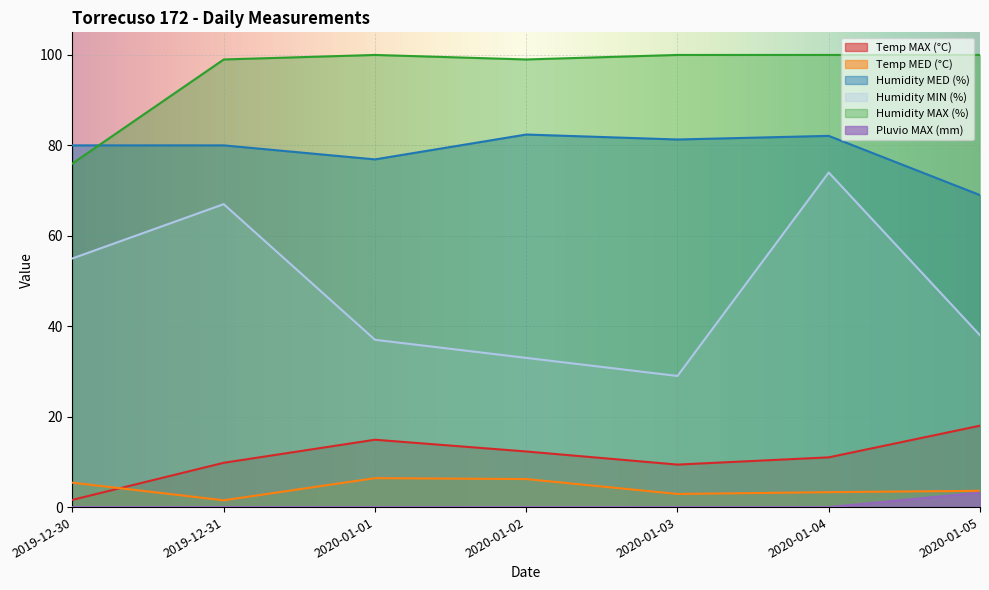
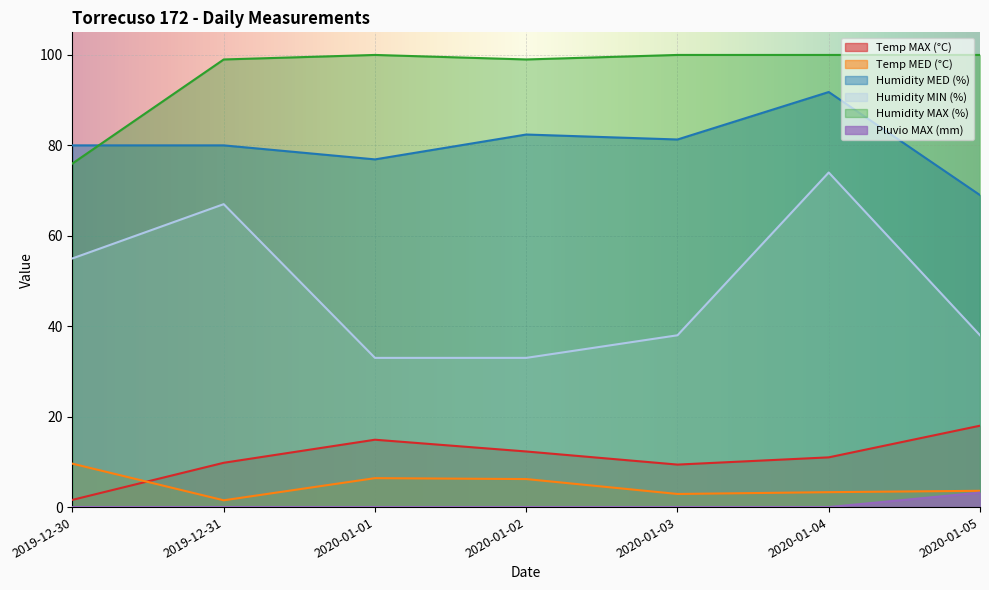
  {
    "Temp MAX (°C)": {
      "2019-12-30": 2,
      "2019-12-31": 10,
      "2020-01-01": 15,
      "2020-01-02": 12,
      "2020-01-03": 9,
      "2020-01-04": 11,
      "2020-01-05": 18
    },
    "Temp MED (°C)": {
-     "2019-12-30": 5,
+     "2019-12-30": 10,
      "2019-12-31": 2,
      "2020-01-01": 6,
      "2020-01-02": 6,
      "2020-01-03": 3,
      "2020-01-04": 3
    },
    "Humidity MED (%)": {
      "2019-12-30": 80,
      "2019-12-31": 80,
      "2020-01-01": 77,
      "2020-01-02": 82,
      "2020-01-03": 81,
-     "2020-01-04": 82,
+     "2020-01-04": 92,
      "2020-01-05": 69
    },
    "Humidity MIN (%)": {
      "2019-12-30": 55,
      "2019-12-31": 67,
-     "2020-01-01": 37,
+     "2020-01-01": 33,
      "2020-01-02": 33,
-     "2020-01-03": 29,
+     "2020-01-03": 38,
      "2020-01-04": 74,
      "2020-01-05": 38
    },
    "Humidity MAX (%)": {
      "2019-12-30": 76,
      "2019-12-31": 99,
      "2020-01-01": 100,
      "2020-01-02": 99,
      "2020-01-03": 100,
      "2020-01-04": 100,
      "2020-01-05": 100
    },
    "Pluvio MAX (mm)": {
      "2019-12-30": 0,
      "2019-12-31": 0,
      "2020-01-01": 0,
      "2020-01-02": 0,
      "2020-01-03": 0,
      "2020-01-04": 0
    }
  }
